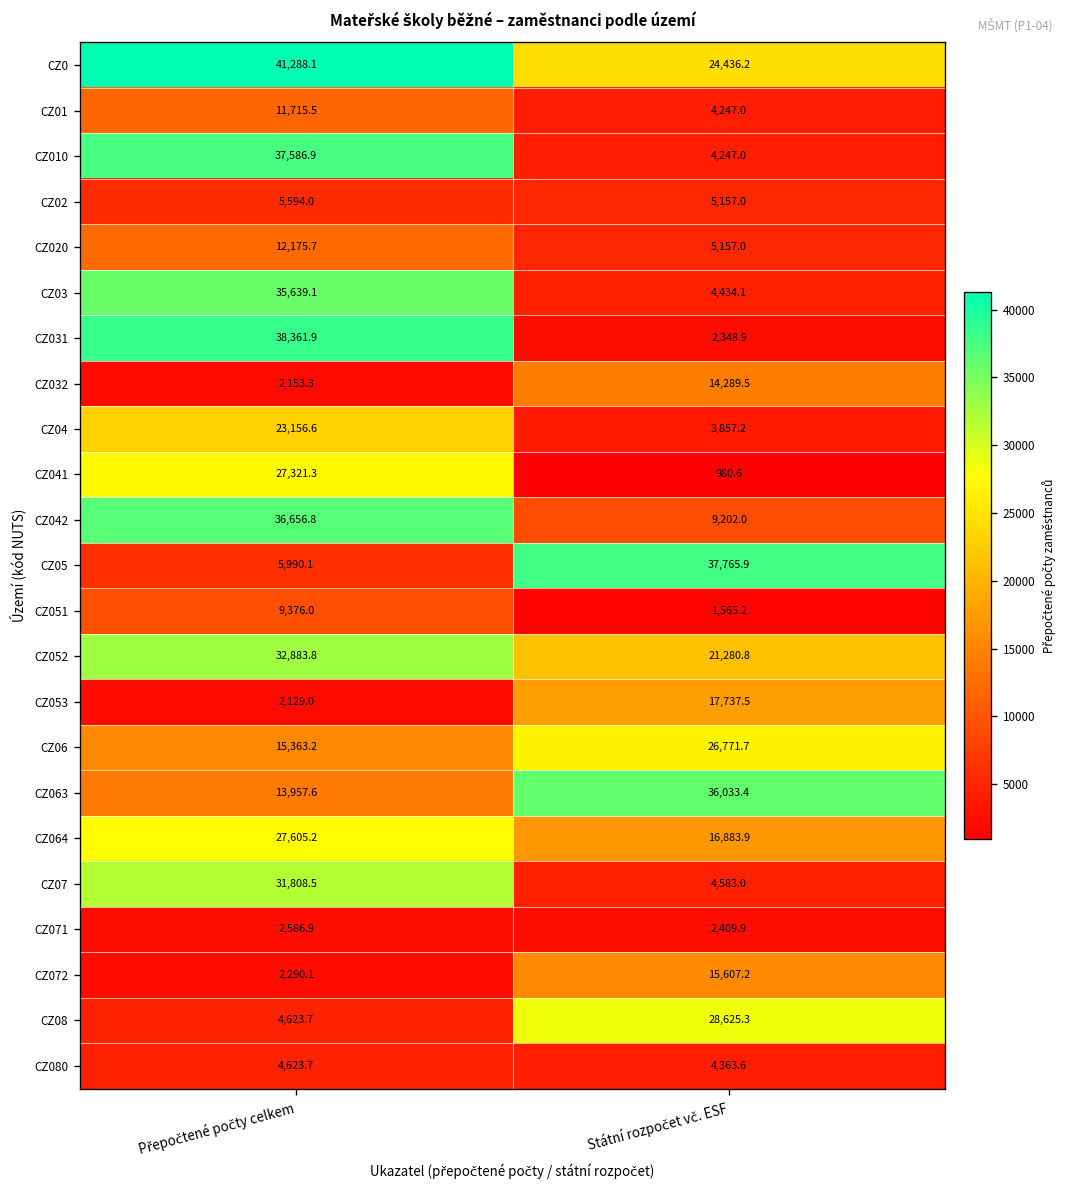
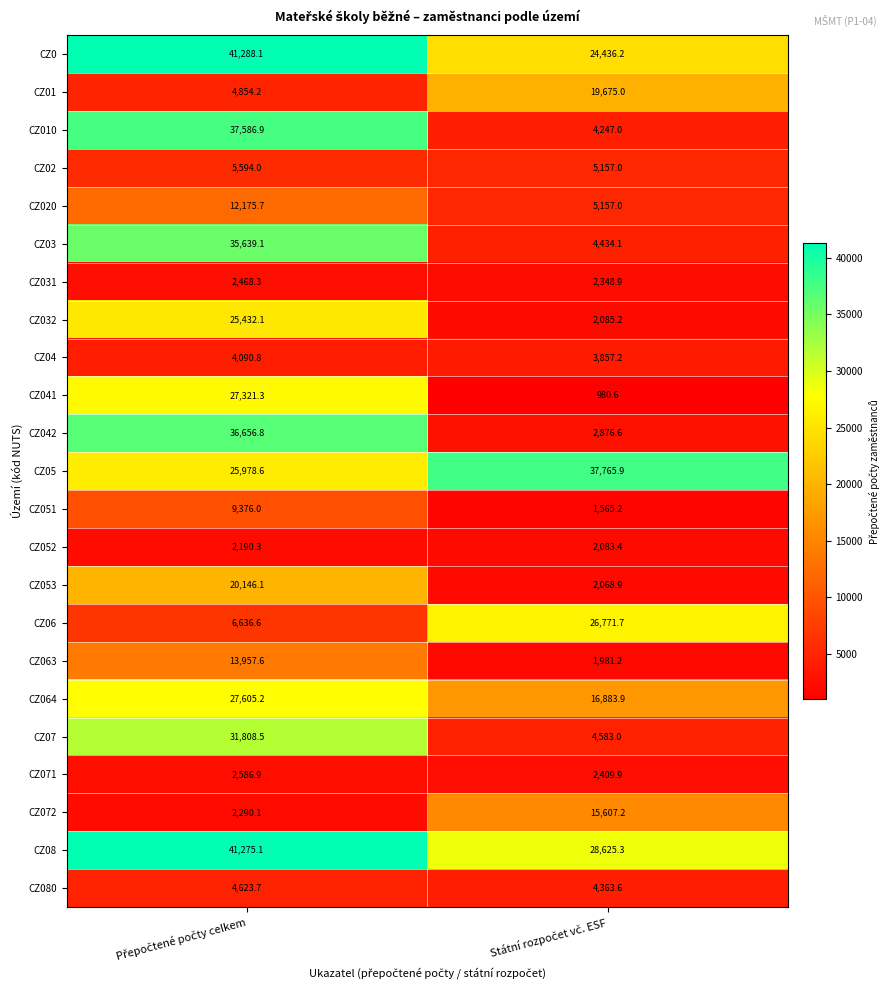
  {
    "CZ0": {
      "Přepočtené počty celkem": "41,288.1",
      "Státní rozpočet vč. ESF": "24,436.2"
    },
    "CZ01": {
-     "Přepočtené počty celkem": "11,715.5",
-     "Státní rozpočet vč. ESF": "4,247.0"
+     "Přepočtené počty celkem": "4,854.2",
+     "Státní rozpočet vč. ESF": "19,675.0"
    },
    "CZ010": {
      "Přepočtené počty celkem": "37,586.9",
      "Státní rozpočet vč. ESF": "4,247.0"
    },
    "CZ02": {
      "Přepočtené počty celkem": "5,594.0",
      "Státní rozpočet vč. ESF": "5,157.0"
    },
    "CZ020": {
      "Přepočtené počty celkem": "12,175.7",
      "Státní rozpočet vč. ESF": "5,157.0"
    },
    "CZ03": {
      "Přepočtené počty celkem": "35,639.1",
      "Státní rozpočet vč. ESF": "4,434.1"
    },
    "CZ031": {
-     "Přepočtené počty celkem": "38,361.9",
+     "Přepočtené počty celkem": "2,468.3",
      "Státní rozpočet vč. ESF": "2,348.9"
    },
    "CZ032": {
-     "Přepočtené počty celkem": "2,153.3",
-     "Státní rozpočet vč. ESF": "14,289.5"
+     "Přepočtené počty celkem": "25,432.1",
+     "Státní rozpočet vč. ESF": "2,085.2"
    },
    "CZ04": {
-     "Přepočtené počty celkem": "23,156.6",
+     "Přepočtené počty celkem": "4,090.8",
      "Státní rozpočet vč. ESF": "3,857.2"
    },
    "CZ041": {
      "Přepočtené počty celkem": "27,321.3",
      "Státní rozpočet vč. ESF": "980.6"
    },
    "CZ042": {
      "Přepočtené počty celkem": "36,656.8",
-     "Státní rozpočet vč. ESF": "9,202.0"
+     "Státní rozpočet vč. ESF": "2,876.6"
    },
    "CZ05": {
-     "Přepočtené počty celkem": "5,990.1",
+     "Přepočtené počty celkem": "25,978.6",
      "Státní rozpočet vč. ESF": "37,765.9"
    },
    "CZ051": {
      "Přepočtené počty celkem": "9,376.0",
      "Státní rozpočet vč. ESF": "1,565.2"
    },
    "CZ052": {
-     "Přepočtené počty celkem": "32,883.8",
-     "Státní rozpočet vč. ESF": "21,280.8"
+     "Přepočtené počty celkem": "2,190.3",
+     "Státní rozpočet vč. ESF": "2,083.4"
    },
    "CZ053": {
-     "Přepočtené počty celkem": "2,129.0",
-     "Státní rozpočet vč. ESF": "17,737.5"
+     "Přepočtené počty celkem": "20,146.1",
+     "Státní rozpočet vč. ESF": "2,068.9"
    },
    "CZ06": {
-     "Přepočtené počty celkem": "15,363.2",
+     "Přepočtené počty celkem": "6,636.6",
      "Státní rozpočet vč. ESF": "26,771.7"
    },
    "CZ063": {
      "Přepočtené počty celkem": "13,957.6",
-     "Státní rozpočet vč. ESF": "36,033.4"
+     "Státní rozpočet vč. ESF": "1,981.2"
    },
    "CZ064": {
      "Přepočtené počty celkem": "27,605.2",
      "Státní rozpočet vč. ESF": "16,883.9"
    },
    "CZ07": {
      "Přepočtené počty celkem": "31,808.5",
      "Státní rozpočet vč. ESF": "4,583.0"
    },
    "CZ071": {
      "Přepočtené počty celkem": "2,586.9",
      "Státní rozpočet vč. ESF": "2,409.9"
    },
    "CZ072": {
      "Přepočtené počty celkem": "2,290.1",
      "Státní rozpočet vč. ESF": "15,607.2"
    },
    "CZ08": {
-     "Přepočtené počty celkem": "4,623.7",
+     "Přepočtené počty celkem": "41,275.1",
      "Státní rozpočet vč. ESF": "28,625.3"
    },
    "CZ080": {
      "Přepočtené počty celkem": "4,623.7",
      "Státní rozpočet vč. ESF": "4,363.6"
    }
  }
